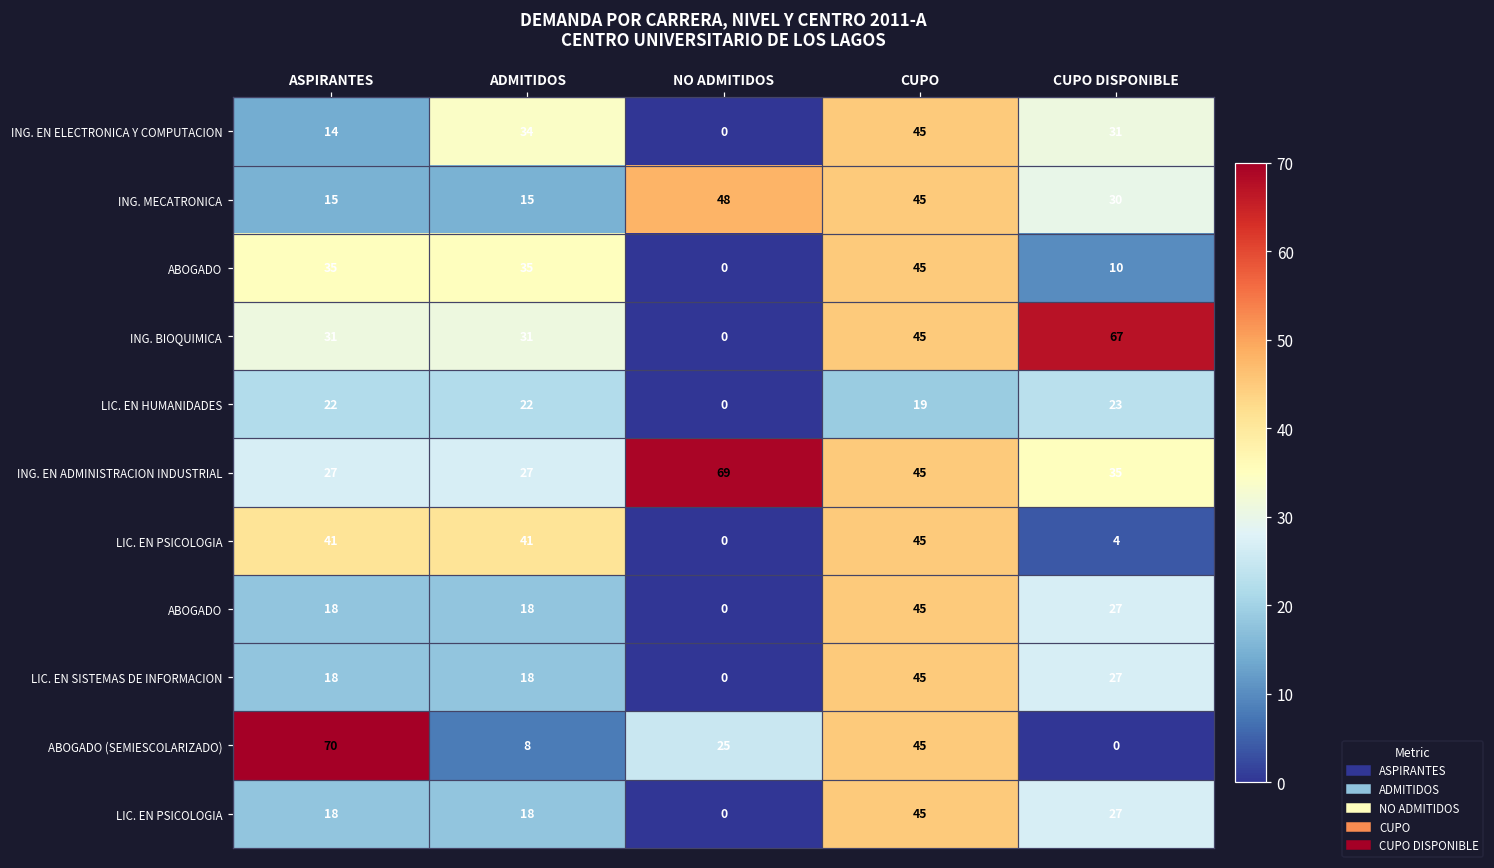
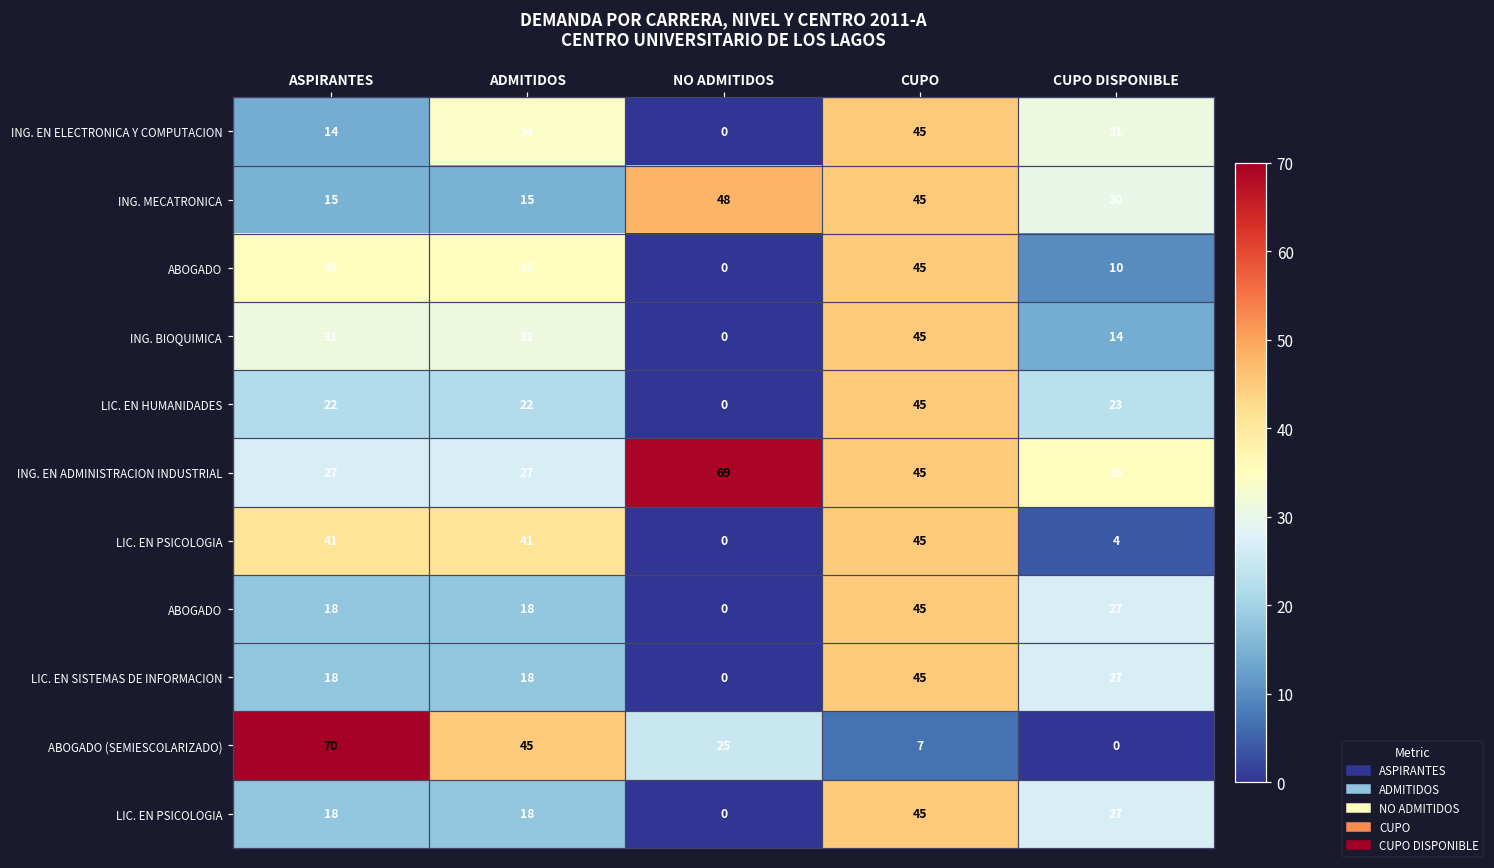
  {
    "ING. EN ELECTRONICA Y COMPUTACION": {
      "ASPIRANTES": 14,
      "ADMITIDOS": 34,
      "NO ADMITIDOS": 0,
      "CUPO": 45
    },
    "ING. MECATRONICA": {
      "ASPIRANTES": 15,
      "ADMITIDOS": 15,
      "NO ADMITIDOS": 48,
      "CUPO": 45
    },
    "ING. BIOQUIMICA": {
      "NO ADMITIDOS": 0,
      "CUPO": 45,
-     "CUPO DISPONIBLE": 67
+     "CUPO DISPONIBLE": 14
    },
    "LIC. EN HUMANIDADES": {
      "ASPIRANTES": 22,
      "ADMITIDOS": 22,
      "NO ADMITIDOS": 0,
-     "CUPO": 19,
+     "CUPO": 45,
      "CUPO DISPONIBLE": 23
    },
    "ING. EN ADMINISTRACION INDUSTRIAL": {
      "NO ADMITIDOS": 69,
      "CUPO": 45,
      "CUPO DISPONIBLE": 35
    },
    "LIC. EN SISTEMAS DE INFORMACION": {
      "ASPIRANTES": 18,
      "ADMITIDOS": 18,
      "NO ADMITIDOS": 0,
      "CUPO": 45
    },
    "ABOGADO (SEMIESCOLARIZADO)": {
      "ASPIRANTES": 70,
-     "ADMITIDOS": 8,
+     "ADMITIDOS": 45,
      "NO ADMITIDOS": 25,
-     "CUPO": 45,
+     "CUPO": 7,
      "CUPO DISPONIBLE": 0
    }
  }
